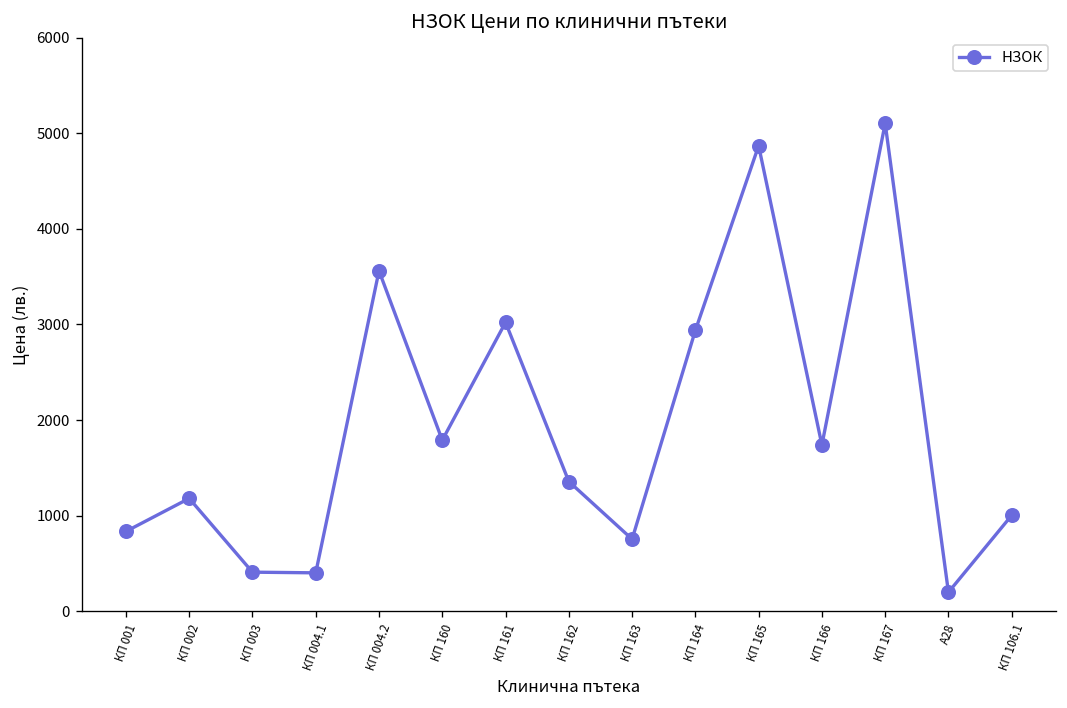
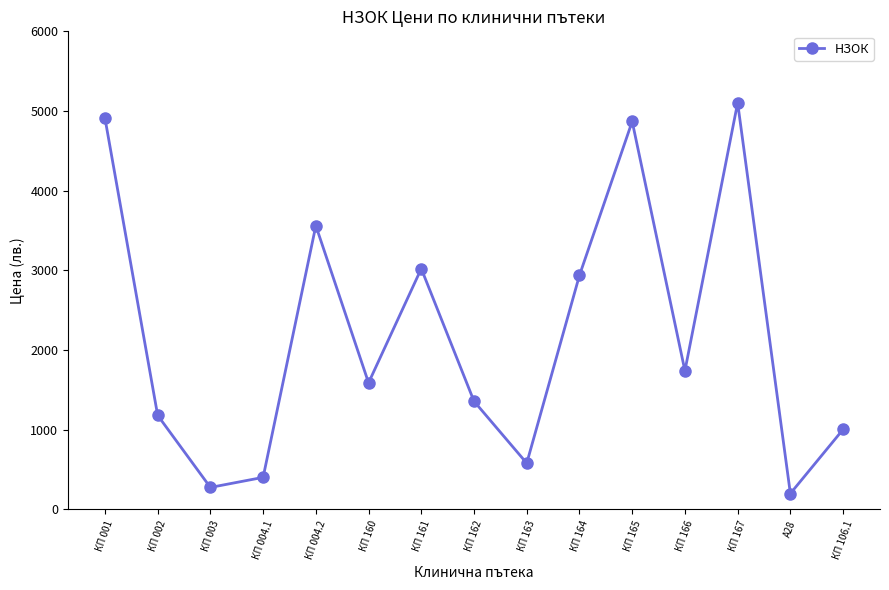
  {
-   "КП 001": 800,
+   "КП 001": 4900,
    "КП 002": 1200,
-   "КП 003": 400,
+   "КП 003": 300,
    "КП 004.1": 400,
    "КП 004.2": 3600,
-   "КП 160": 1800,
+   "КП 160": 1600,
    "КП 161": 3000,
    "КП 162": 1400,
-   "КП 163": 800,
+   "КП 163": 600,
    "КП 164": 2900,
    "КП 165": 4900,
    "КП 166": 1700,
    "КП 167": 5100,
    "А28": 200,
    "КП 106.1": 1000
  }
